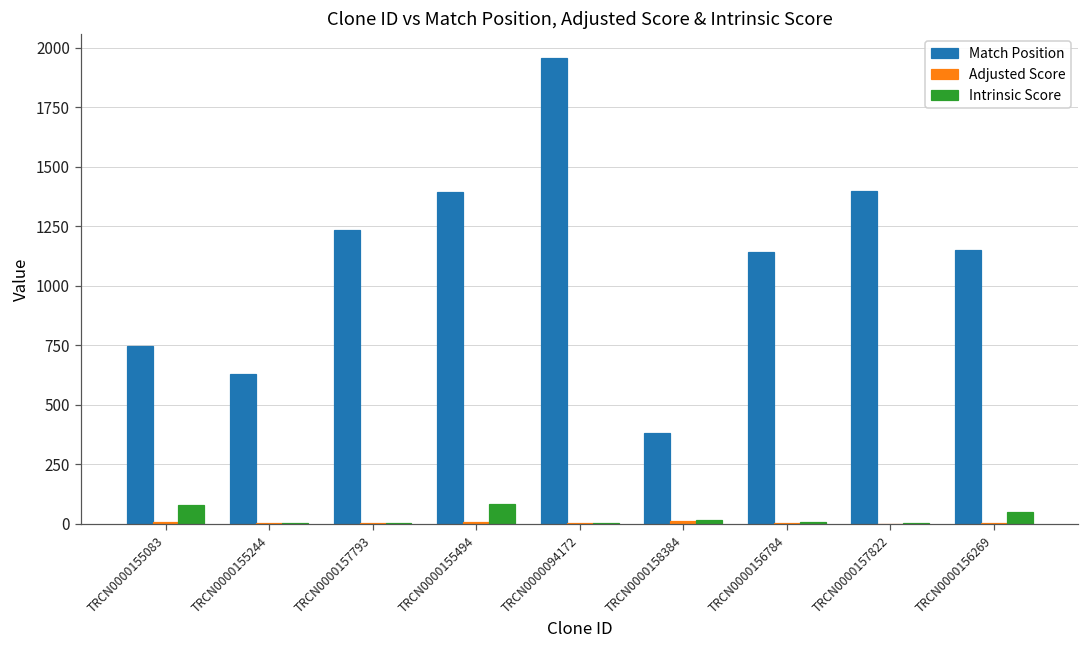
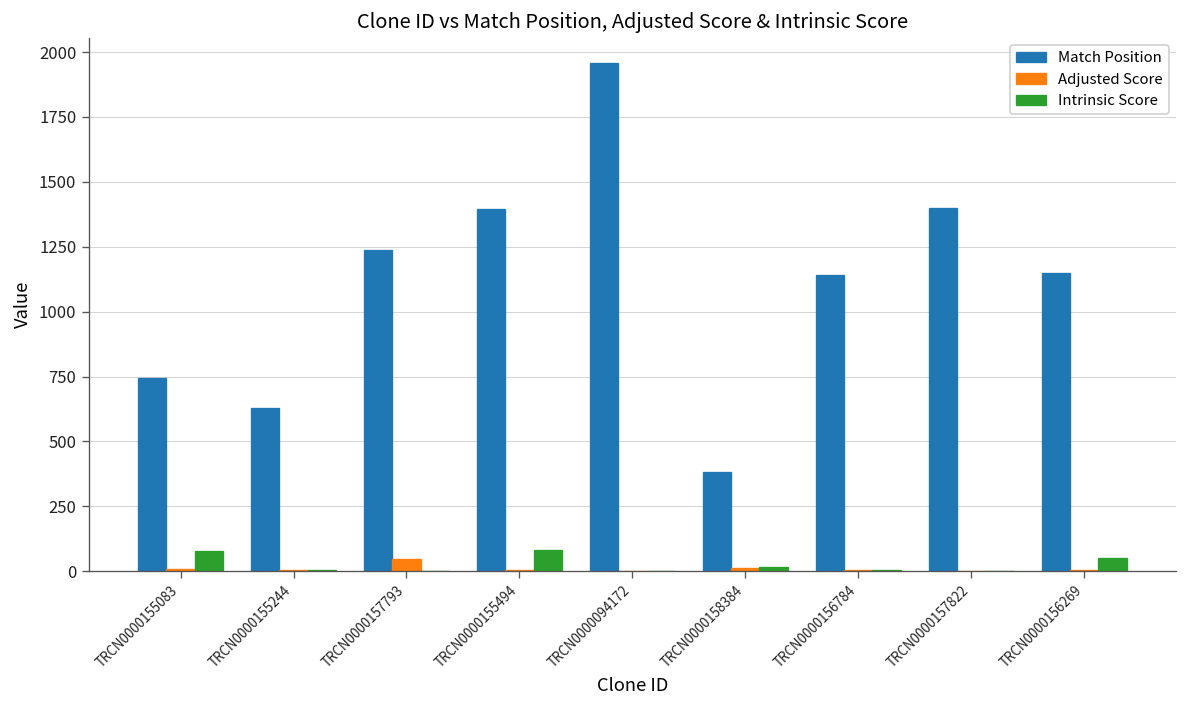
  {
    "Match Position": {
      "TRCN0000155083": 750,
      "TRCN0000155244": 630,
      "TRCN0000157793": 1240,
      "TRCN0000155494": 1390,
      "TRCN0000094172": 1960,
      "TRCN0000158384": 380,
      "TRCN0000156784": 1140,
      "TRCN0000157822": 1400,
      "TRCN0000156269": 1150
    },
    "Adjusted Score": {
-     "TRCN0000157793": 0
+     "TRCN0000157793": 50
    },
    "Intrinsic Score": {
      "TRCN0000155083": 80,
      "TRCN0000155494": 80,
      "TRCN0000158384": 20,
      "TRCN0000156269": 50
    }
  }
